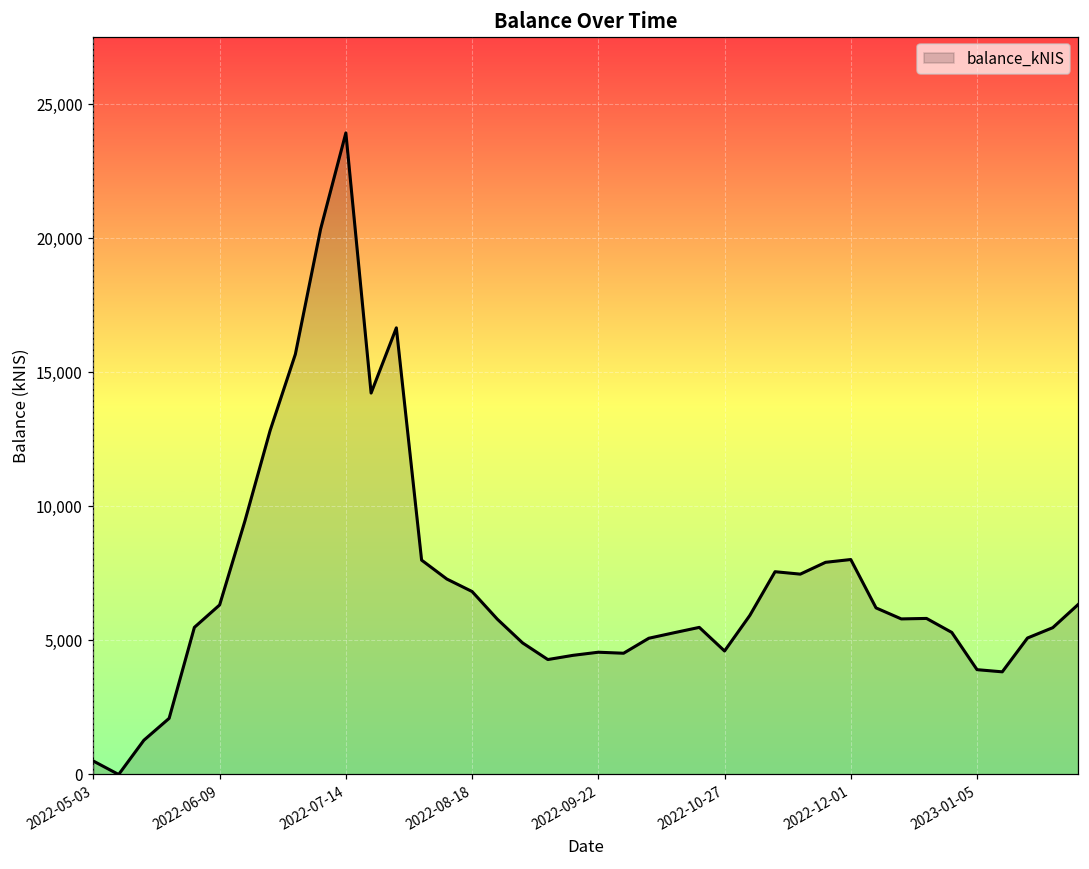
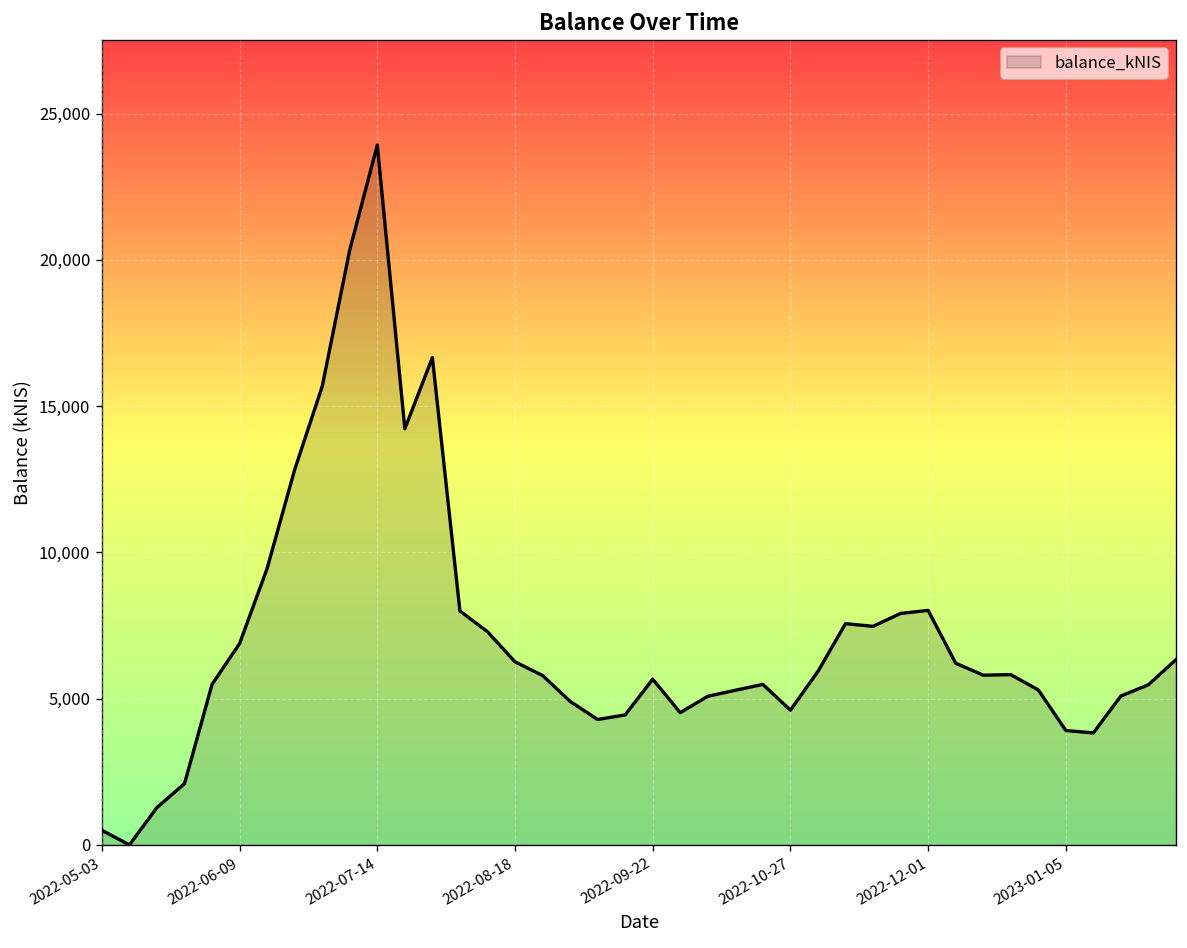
  {
    "2022-05-03": "500",
-   "2022-06-09": "6,300",
+   "2022-06-09": "6,900",
    "2022-07-14": "23,900",
-   "2022-08-18": "6,800",
-   "2022-09-22": "4,600",
+   "2022-08-18": "6,300",
+   "2022-09-22": "5,700",
    "2022-10-27": "4,600",
    "2022-12-01": "8,000",
    "2023-01-05": "3,900"
  }
